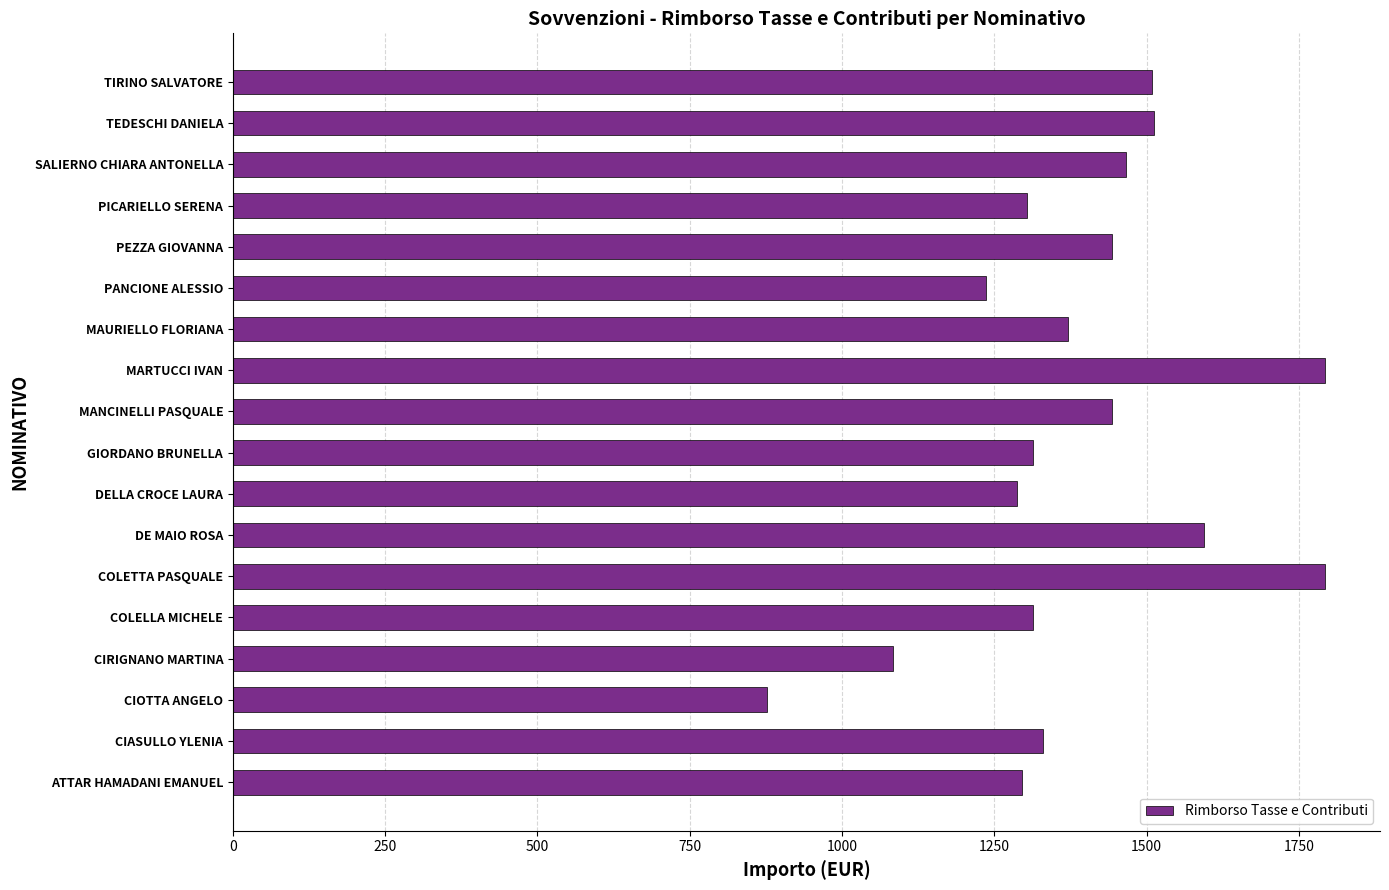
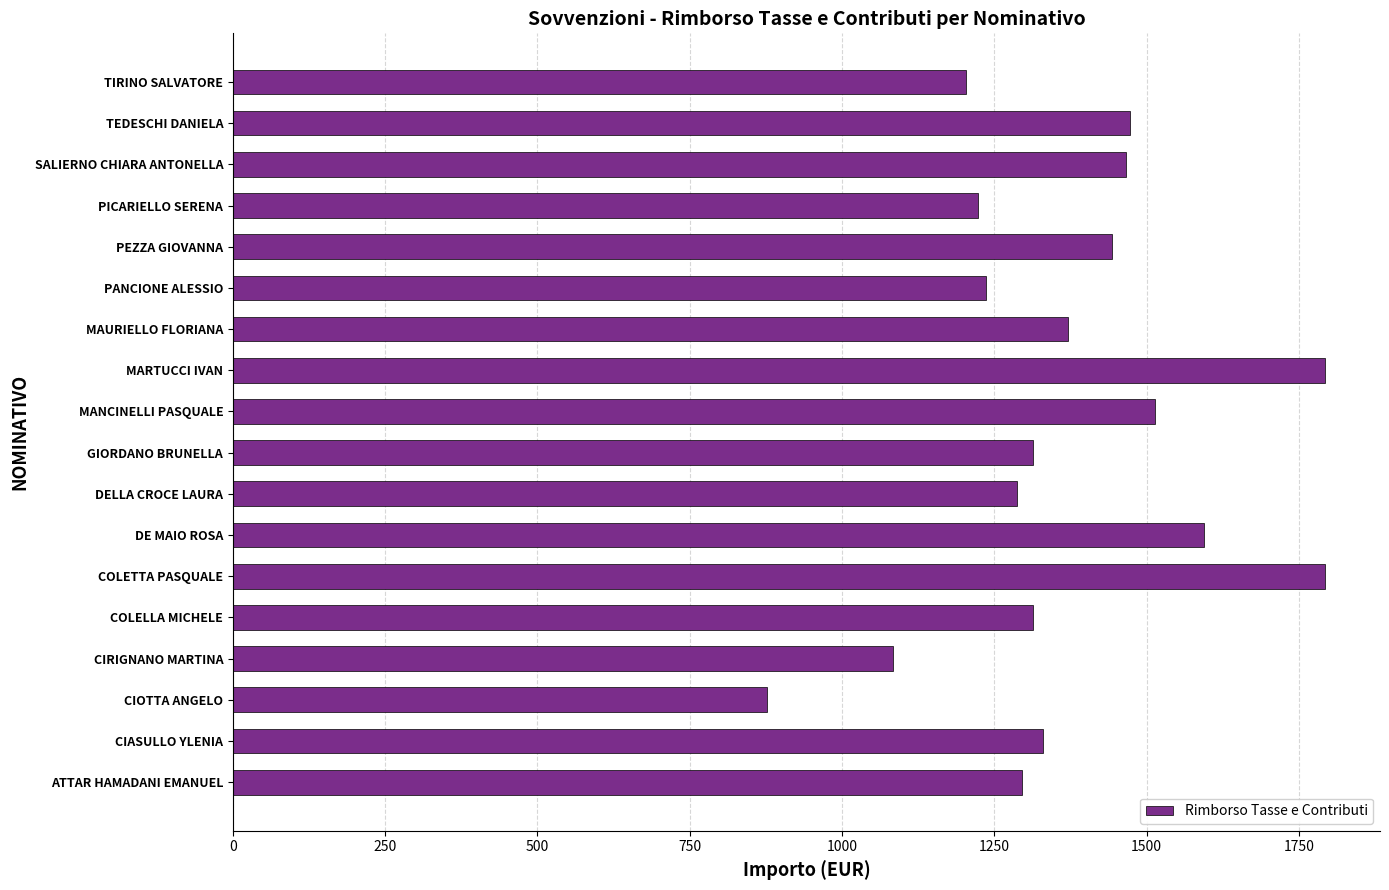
  {
-   "TIRINO SALVATORE": 1510,
-   "TEDESCHI DANIELA": 1510,
+   "TIRINO SALVATORE": 1200,
+   "TEDESCHI DANIELA": 1470,
    "SALIERNO CHIARA ANTONELLA": 1470,
-   "PICARIELLO SERENA": 1300,
+   "PICARIELLO SERENA": 1220,
    "PEZZA GIOVANNA": 1440,
    "PANCIONE ALESSIO": 1240,
    "MAURIELLO FLORIANA": 1370,
    "MARTUCCI IVAN": 1790,
-   "MANCINELLI PASQUALE": 1440,
+   "MANCINELLI PASQUALE": 1510,
    "GIORDANO BRUNELLA": 1310,
    "DELLA CROCE LAURA": 1290,
    "DE MAIO ROSA": 1590,
    "COLETTA PASQUALE": 1790,
    "COLELLA MICHELE": 1310,
    "CIRIGNANO MARTINA": 1080,
    "CIOTTA ANGELO": 880,
    "CIASULLO YLENIA": 1330,
    "ATTAR HAMADANI EMANUEL": 1300
  }
